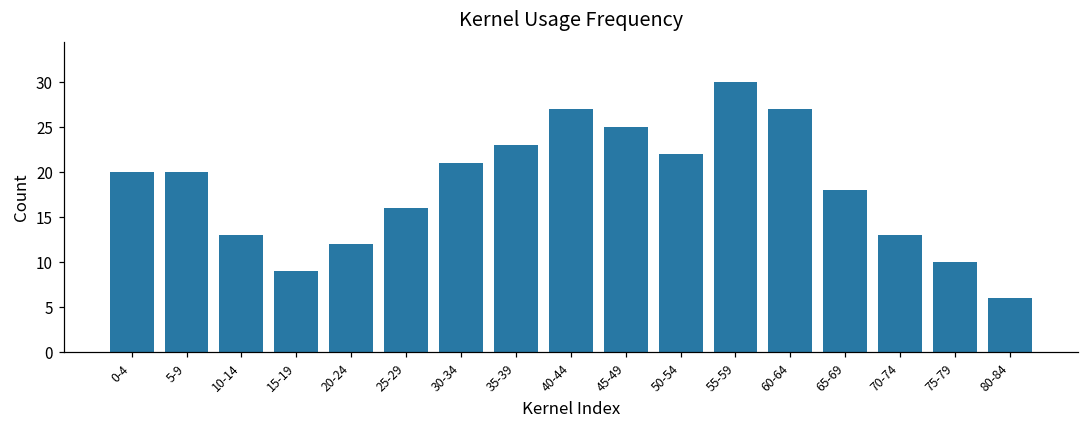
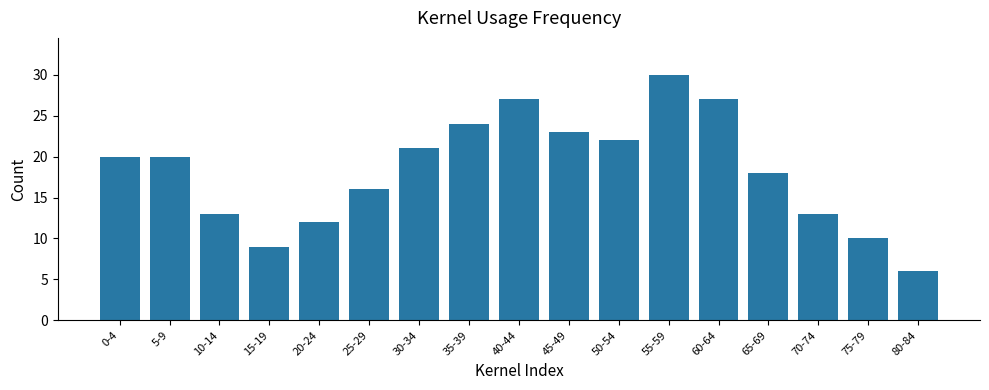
  {
    "0-4": 20,
    "5-9": 20,
    "10-14": 13,
    "15-19": 9,
    "20-24": 12,
    "25-29": 16,
    "30-34": 21,
-   "35-39": 23,
+   "35-39": 24,
    "40-44": 27,
-   "45-49": 25,
+   "45-49": 23,
    "50-54": 22,
    "55-59": 30,
    "60-64": 27,
    "65-69": 18,
    "70-74": 13,
    "75-79": 10,
    "80-84": 6
  }
